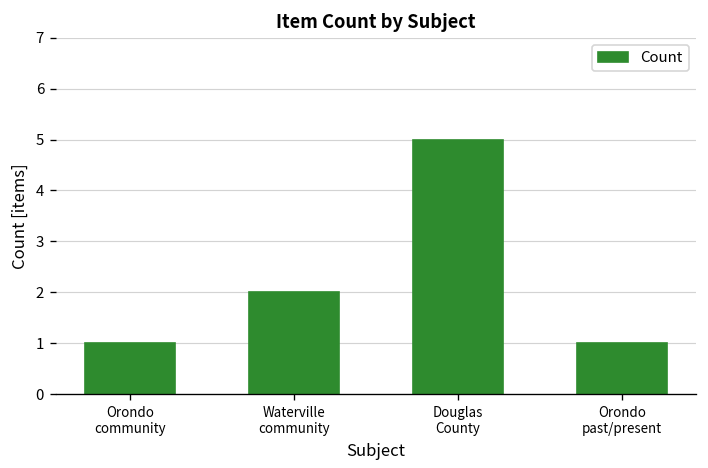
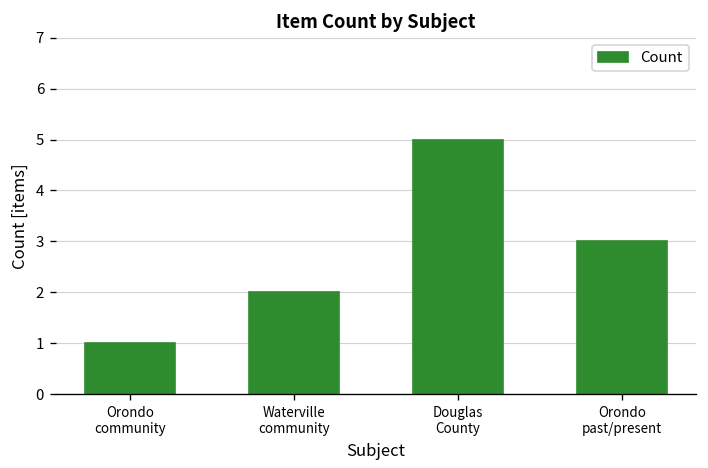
  {
    "Orondo community": 1,
    "Waterville community": 2,
    "Douglas County": 5,
-   "Orondo past/present": 1
+   "Orondo past/present": 3
  }
